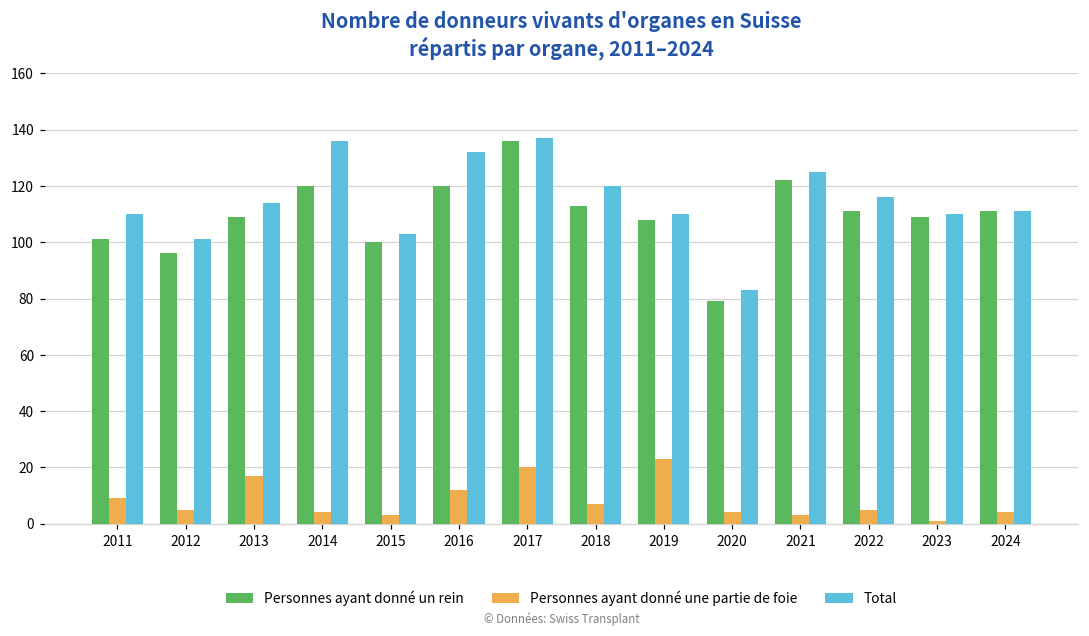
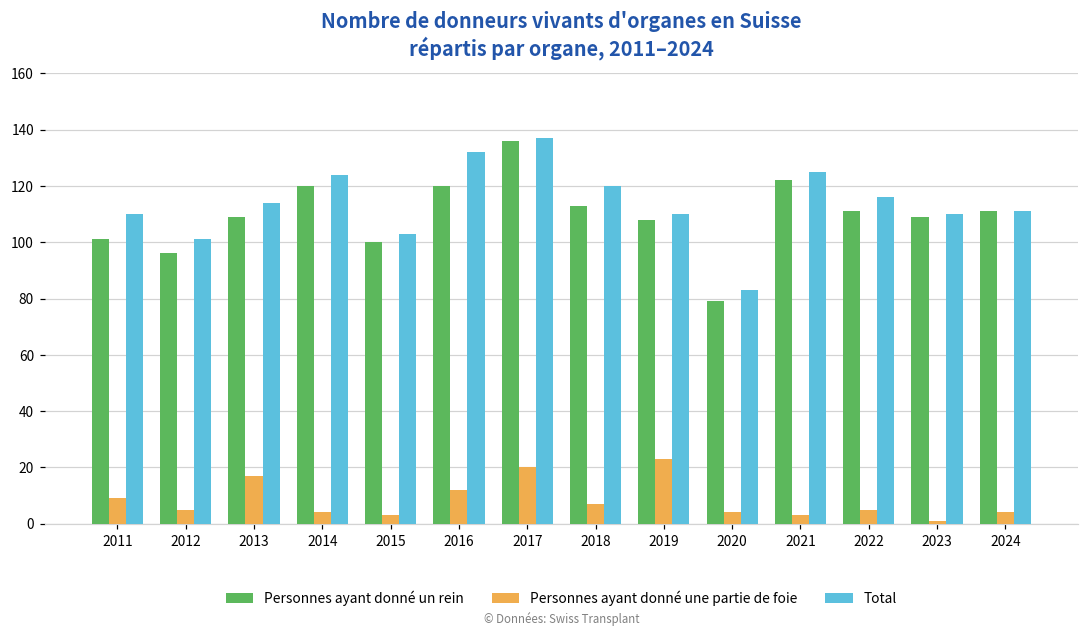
  {
    "Personnes ayant donné un rein": {
      "2011": 101,
      "2012": 96,
      "2013": 109,
      "2014": 120,
      "2015": 100,
      "2016": 120,
      "2017": 136,
      "2018": 113,
      "2019": 108,
      "2020": 79,
      "2021": 122,
      "2022": 111,
      "2023": 109,
      "2024": 111
    },
    "Personnes ayant donné une partie de foie": {
      "2011": 9,
      "2012": 5,
      "2013": 17,
      "2014": 4,
      "2015": 3,
      "2016": 12,
      "2017": 20,
      "2018": 7,
      "2019": 23,
      "2020": 4,
      "2021": 3,
      "2022": 5,
      "2023": 1,
      "2024": 4
    },
    "Total": {
      "2011": 110,
      "2012": 101,
      "2013": 114,
-     "2014": 136,
+     "2014": 124,
      "2015": 103,
      "2016": 132,
      "2017": 137,
      "2018": 120,
      "2019": 110,
      "2020": 83,
      "2021": 125,
      "2022": 116,
      "2023": 110,
      "2024": 111
    }
  }
